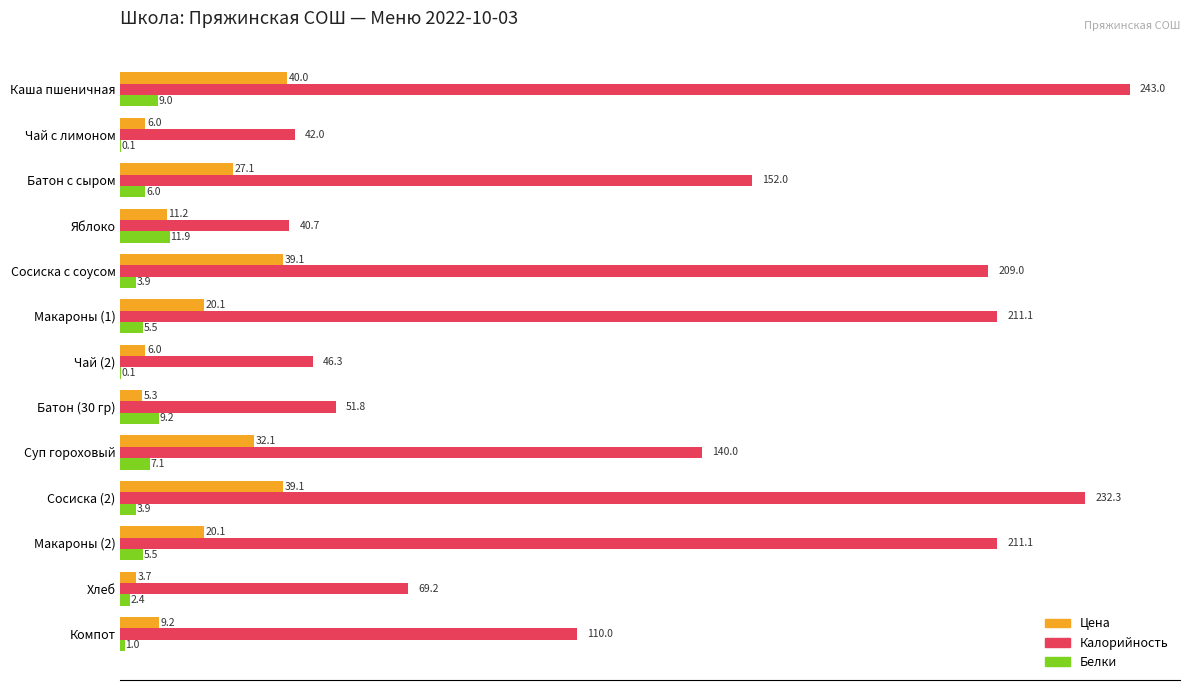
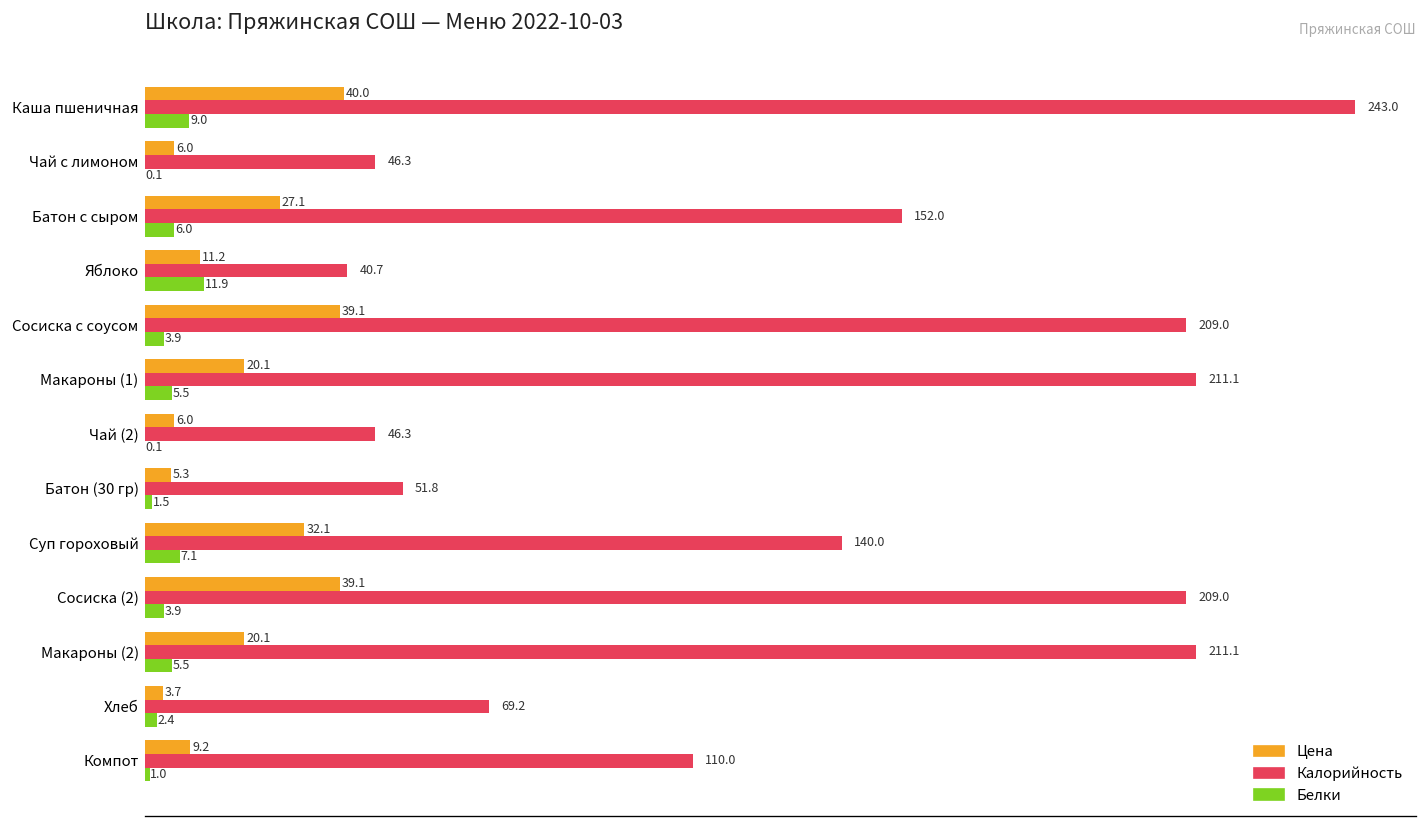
  {
    "Цена": {
      "Каша пшеничная": 40.0,
      "Чай с лимоном": 6.0,
      "Батон с сыром": 27.1,
      "Яблоко": 11.2,
      "Сосиска с соусом": 39.1,
      "Макароны (1)": 20.1,
      "Чай (2)": 6.0,
      "Батон (30 гр)": 5.3,
      "Суп гороховый": 32.1,
      "Сосиска (2)": 39.1,
      "Макароны (2)": 20.1,
      "Хлеб": 3.7,
      "Компот": 9.2
    },
    "Калорийность": {
      "Каша пшеничная": 243.0,
-     "Чай с лимоном": 42.0,
+     "Чай с лимоном": 46.3,
      "Батон с сыром": 152.0,
      "Яблоко": 40.7,
      "Сосиска с соусом": 209.0,
      "Макароны (1)": 211.1,
      "Чай (2)": 46.3,
      "Батон (30 гр)": 51.8,
      "Суп гороховый": 140.0,
-     "Сосиска (2)": 232.3,
+     "Сосиска (2)": 209.0,
      "Макароны (2)": 211.1,
      "Хлеб": 69.2,
      "Компот": 110.0
    },
    "Белки": {
      "Каша пшеничная": 9.0,
      "Чай с лимоном": 0.1,
      "Батон с сыром": 6.0,
      "Яблоко": 11.9,
      "Сосиска с соусом": 3.9,
      "Макароны (1)": 5.5,
      "Чай (2)": 0.1,
-     "Батон (30 гр)": 9.2,
+     "Батон (30 гр)": 1.5,
      "Суп гороховый": 7.1,
      "Сосиска (2)": 3.9,
      "Макароны (2)": 5.5,
      "Хлеб": 2.4,
      "Компот": 1.0
    }
  }
